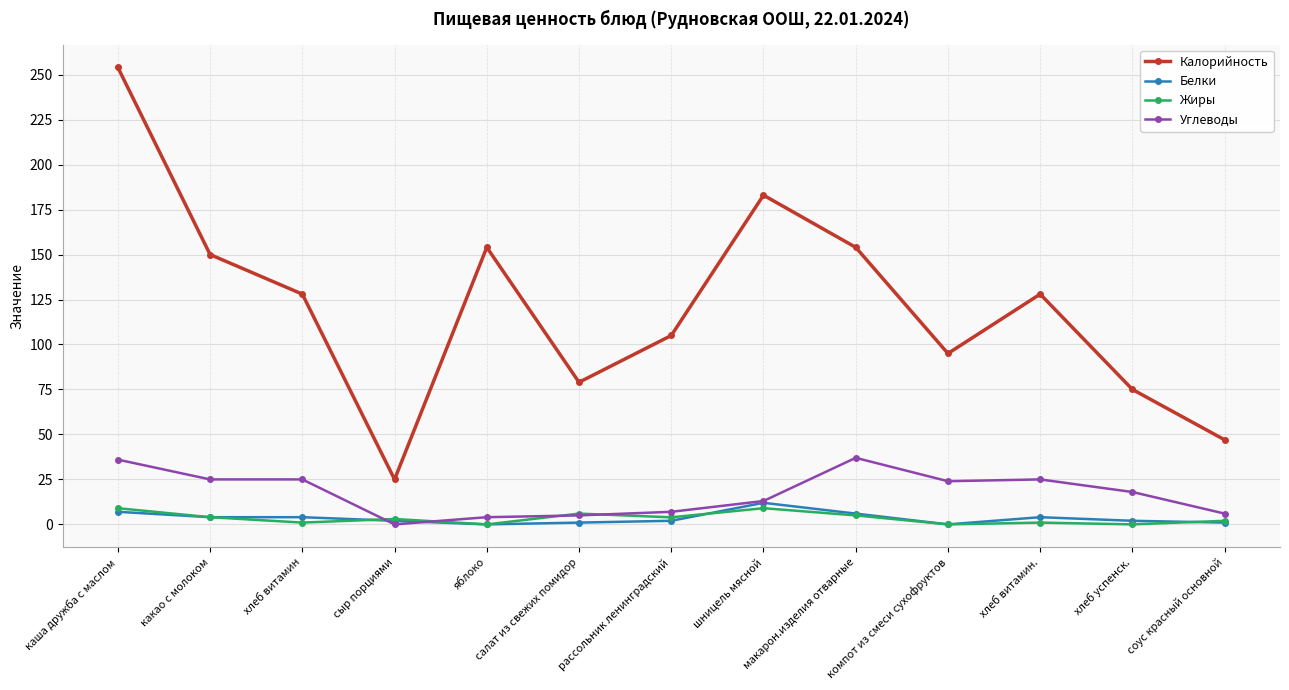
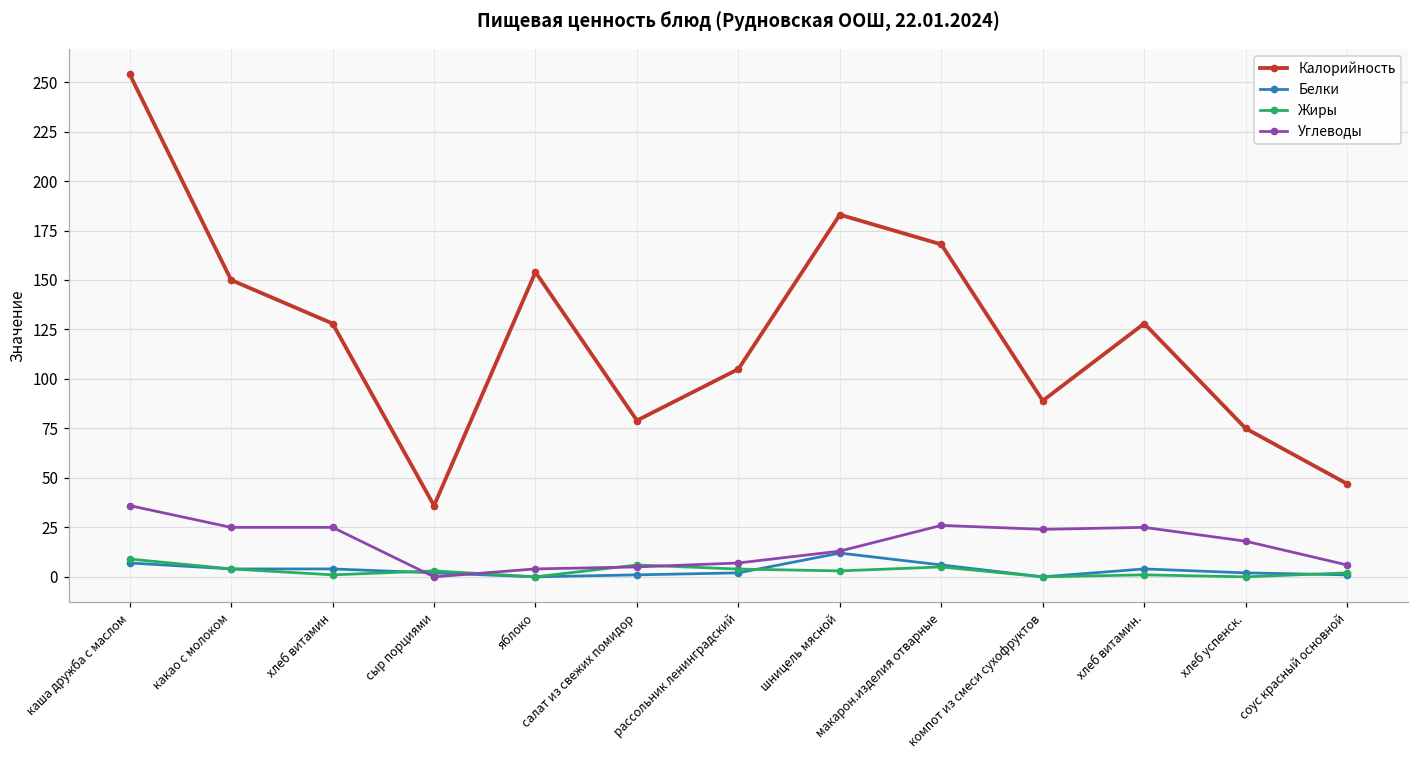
  {
    "Калорийность": {
      "каша дружба с маслом": 254,
      "какао с молоком": 150,
      "хлеб витамин": 128,
-     "сыр порциями": 25,
+     "сыр порциями": 36,
      "яблоко": 154,
      "салат из свежих помидор": 79,
      "рассольник ленинградский": 105,
      "шницель мясной": 183,
-     "макарон.изделия отварные": 154,
-     "компот из смеси сухофруктов": 95,
+     "макарон.изделия отварные": 168,
+     "компот из смеси сухофруктов": 89,
      "хлеб витамин.": 128,
      "хлеб успенск.": 75,
      "соус красный основной": 47
    },
    "Белки": {
      "каша дружба с маслом": 7,
      "хлеб витамин": 4,
      "салат из свежих помидор": 1,
      "рассольник ленинградский": 2,
      "хлеб витамин.": 4,
      "хлеб успенск.": 2
    },
    "Жиры": {
      "каша дружба с маслом": 9,
      "хлеб витамин": 1,
      "рассольник ленинградский": 4,
-     "шницель мясной": 9,
+     "шницель мясной": 3,
      "хлеб витамин.": 1,
      "хлеб успенск.": 0
    },
    "Углеводы": {
      "каша дружба с маслом": 36,
      "какао с молоком": 25,
      "хлеб витамин": 25,
      "сыр порциями": 0,
      "яблоко": 4,
      "рассольник ленинградский": 7,
-     "макарон.изделия отварные": 37,
+     "макарон.изделия отварные": 26,
      "компот из смеси сухофруктов": 24,
      "хлеб витамин.": 25,
      "хлеб успенск.": 18,
      "соус красный основной": 6
    }
  }
